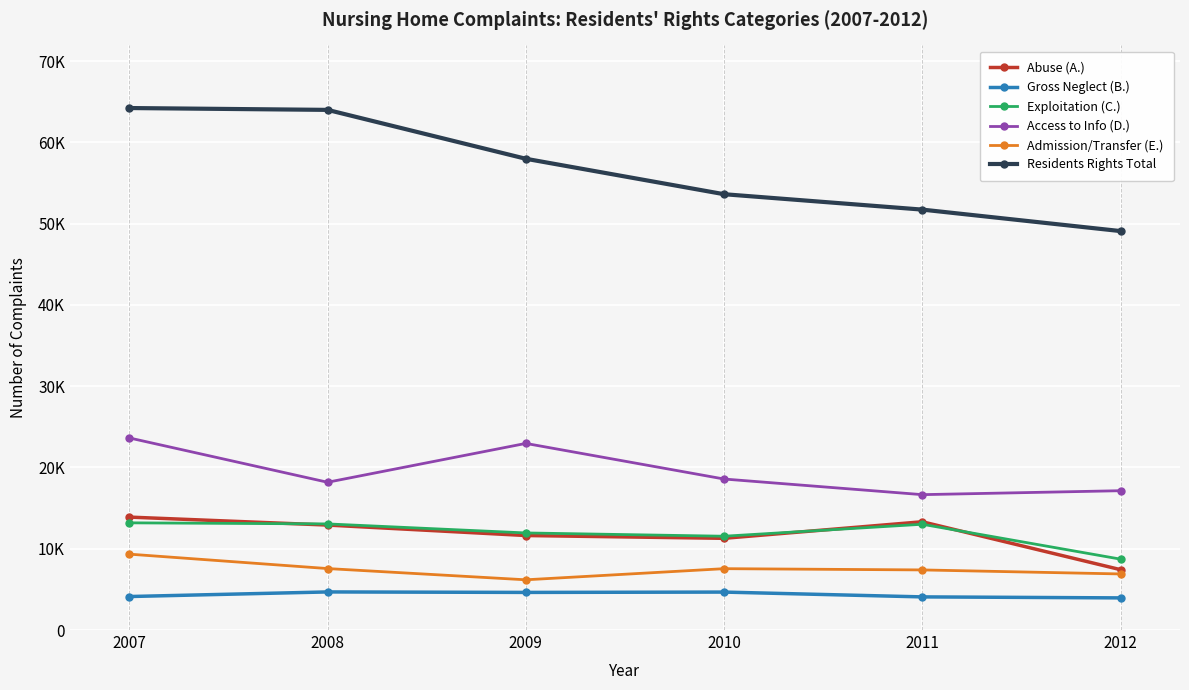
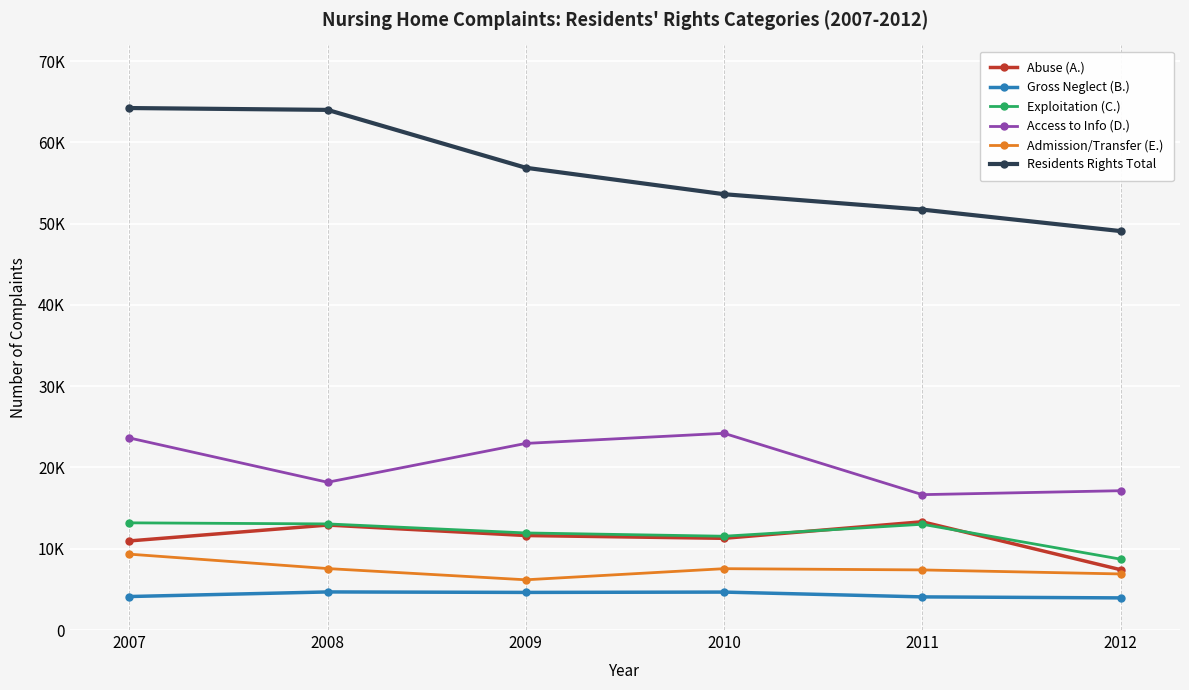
  {
    "Abuse (A.)": {
-     "2007": 14000,
+     "2007": 11000,
      "2009": 12000,
      "2012": 7000
    },
    "Gross Neglect (B.)": {
      "2007": 4000,
      "2008": 5000,
      "2009": 5000,
      "2010": 5000,
      "2011": 4000,
      "2012": 4000
    },
    "Exploitation (C.)": {
      "2007": 13000,
      "2009": 12000,
      "2012": 9000
    },
    "Access to Info (D.)": {
      "2007": 24000,
      "2008": 18000,
      "2009": 23000,
-     "2010": 19000,
+     "2010": 24000,
      "2011": 17000,
      "2012": 17000
    },
    "Admission/Transfer (E.)": {
      "2007": 9000,
      "2008": 8000,
      "2009": 6000,
      "2010": 8000,
      "2011": 7000,
      "2012": 7000
    },
    "Residents Rights Total": {
      "2007": 64000,
      "2008": 64000,
-     "2009": 58000,
+     "2009": 57000,
      "2010": 54000,
      "2011": 52000,
      "2012": 49000
    }
  }
